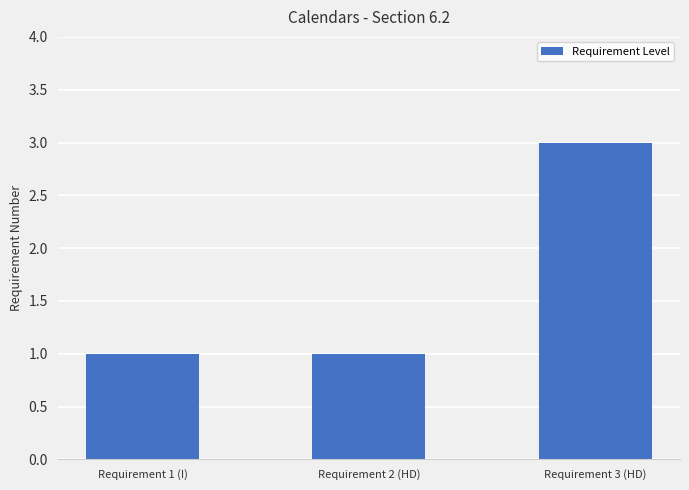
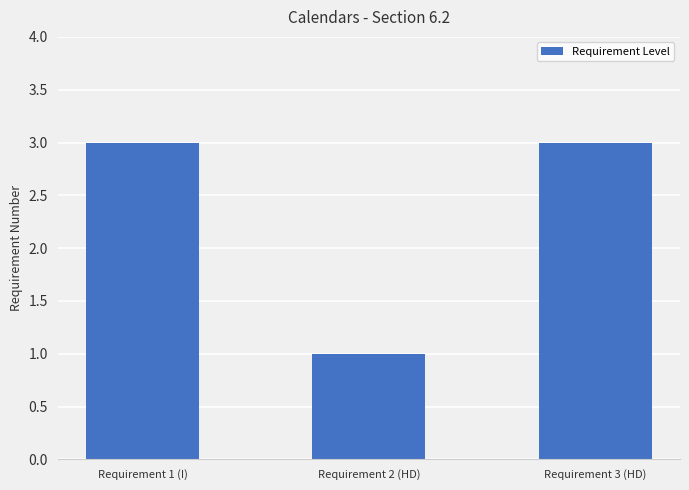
  {
-   "Requirement 1 (I)": 1,
+   "Requirement 1 (I)": 3,
    "Requirement 2 (HD)": 1,
    "Requirement 3 (HD)": 3
  }
